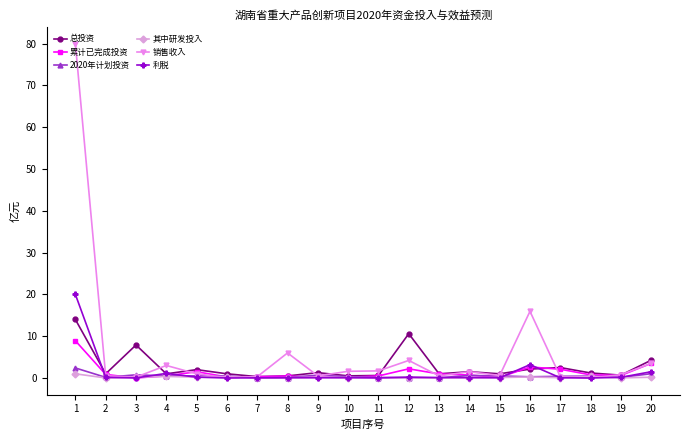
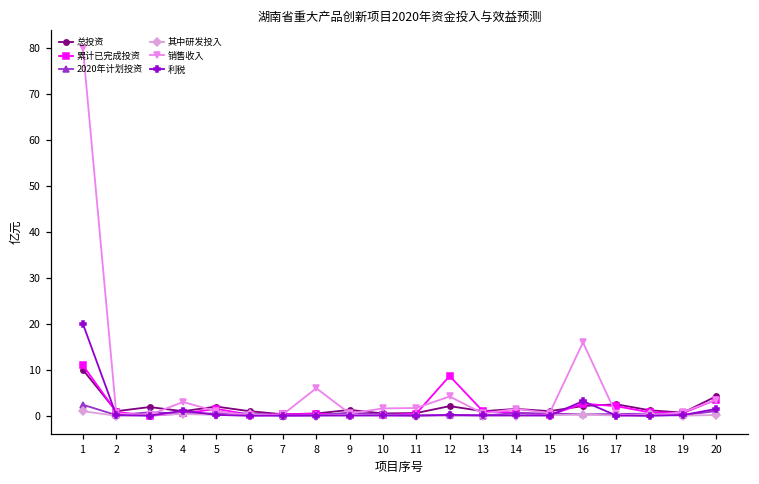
  {
    "总投资": {
-     "1": 14,
-     "3": 8,
+     "1": 10,
+     "3": 2,
      "9": 1,
-     "12": 11,
+     "12": 2,
      "20": 4
    },
    "累计已完成投资": {
-     "1": 9,
-     "12": 2
+     "1": 11,
+     "12": 9
    }
  }
